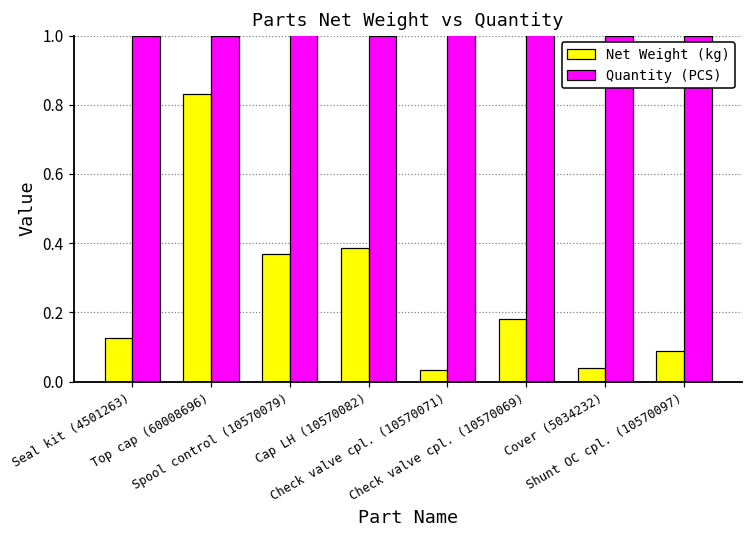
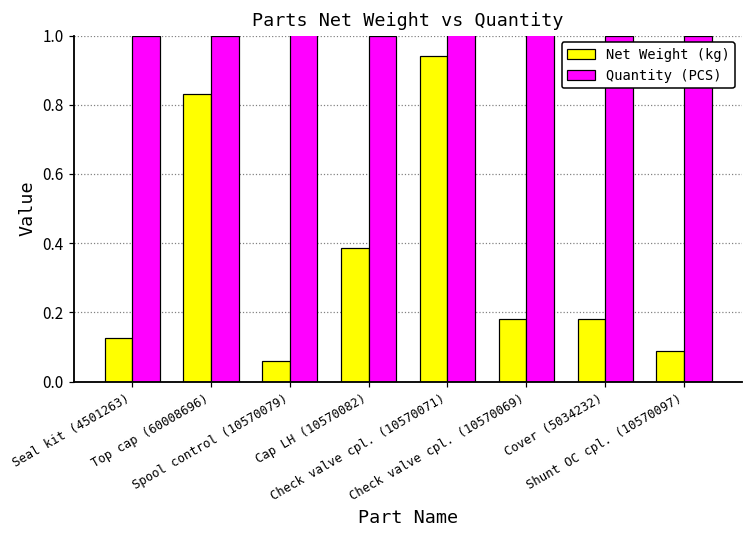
  {
    "Net Weight (kg)": {
      "Seal kit (4501263)": 0.13,
      "Top cap (60008696)": 0.83,
-     "Spool control (10570079)": 0.37,
+     "Spool control (10570079)": 0.06,
      "Cap LH (10570082)": 0.39,
-     "Check valve cpl. (10570071)": 0.04,
+     "Check valve cpl. (10570071)": 0.94,
      "Check valve cpl. (10570069)": 0.18,
-     "Cover (5034232)": 0.04,
+     "Cover (5034232)": 0.18,
      "Shunt OC cpl. (10570097)": 0.09
    },
    "Quantity (PCS)": {
      "Seal kit (4501263)": 1.00,
      "Top cap (60008696)": 1.00,
      "Cap LH (10570082)": 1.00,
      "Cover (5034232)": 1.00,
      "Shunt OC cpl. (10570097)": 1.00
    }
  }
